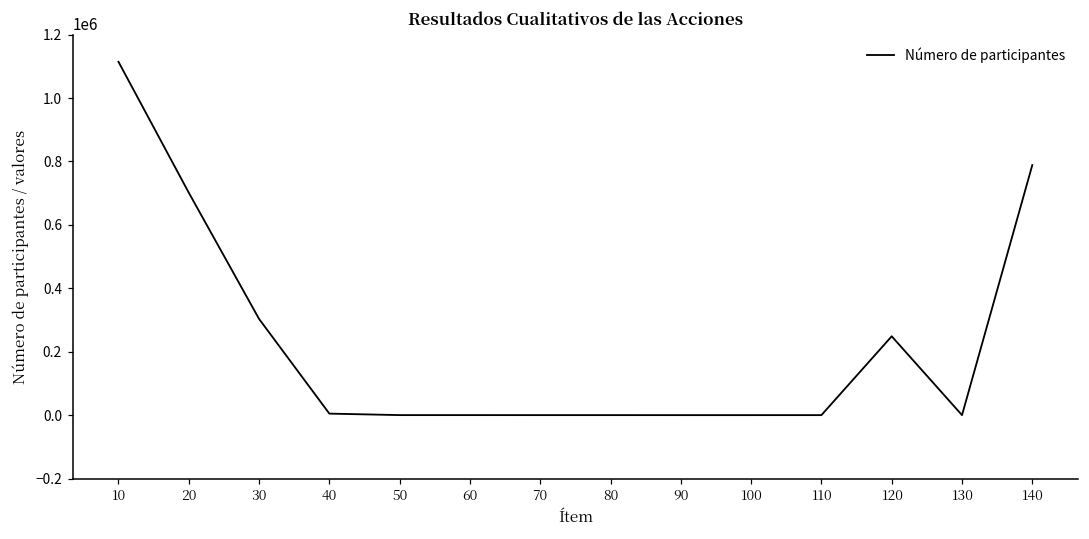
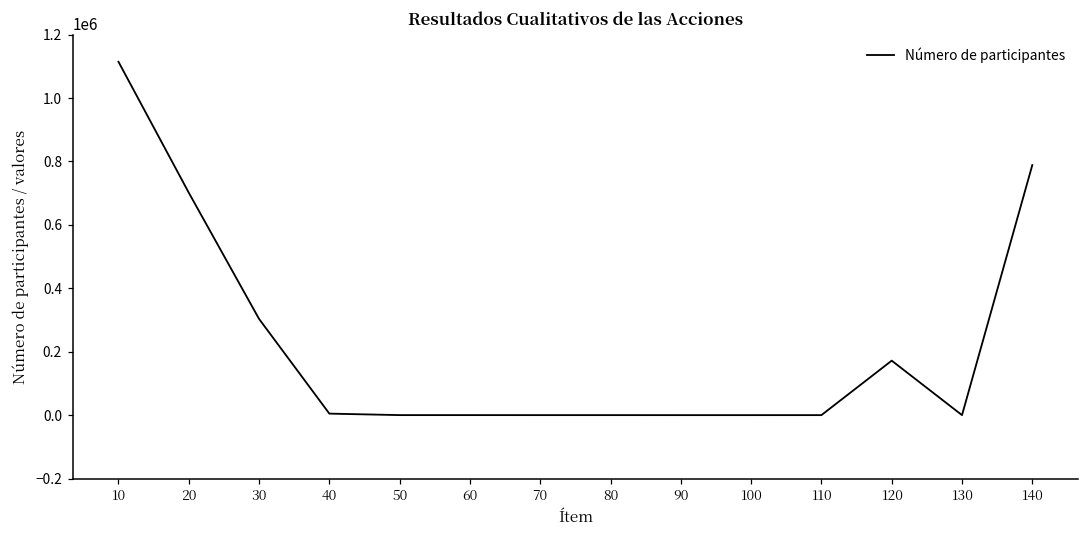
  {
    "10": 1110000,
    "20": 700000,
    "30": 300000,
    "40": 0,
    "50": 0,
    "60": 0,
    "70": 0,
    "80": 0,
    "90": 0,
    "100": 0,
    "110": 0,
-   "120": 250000,
+   "120": 170000,
    "130": 0,
    "140": 790000
  }
